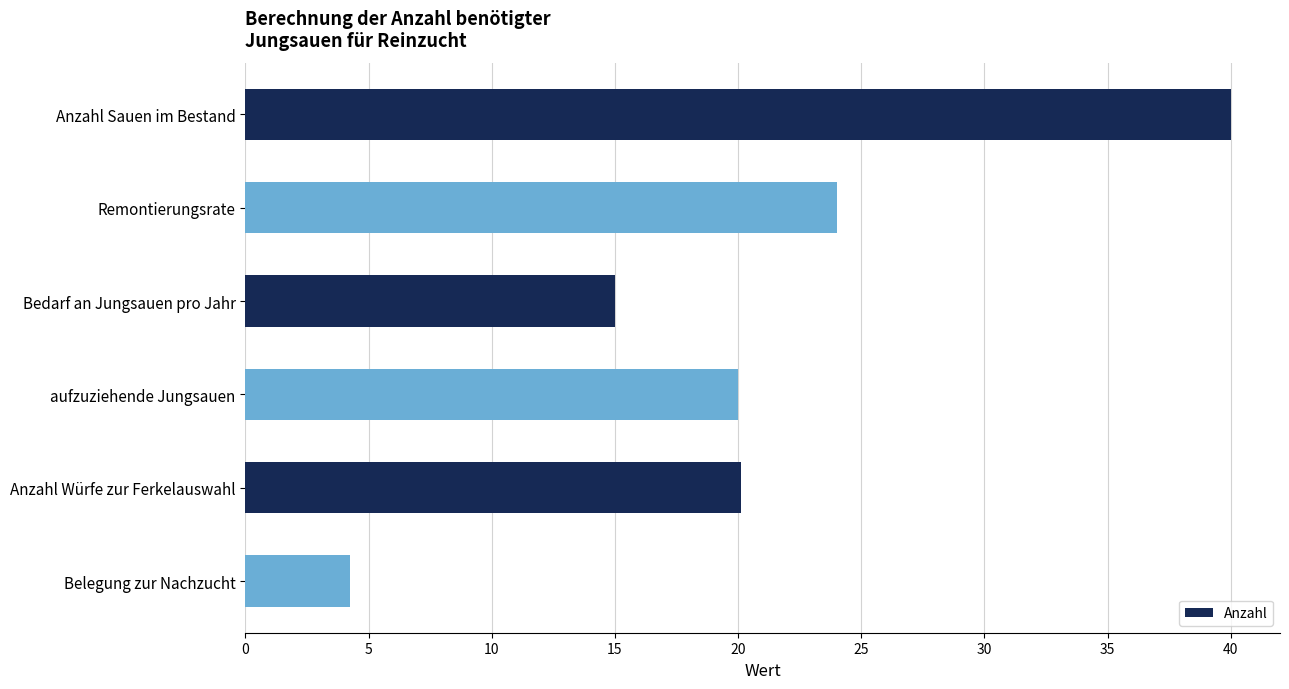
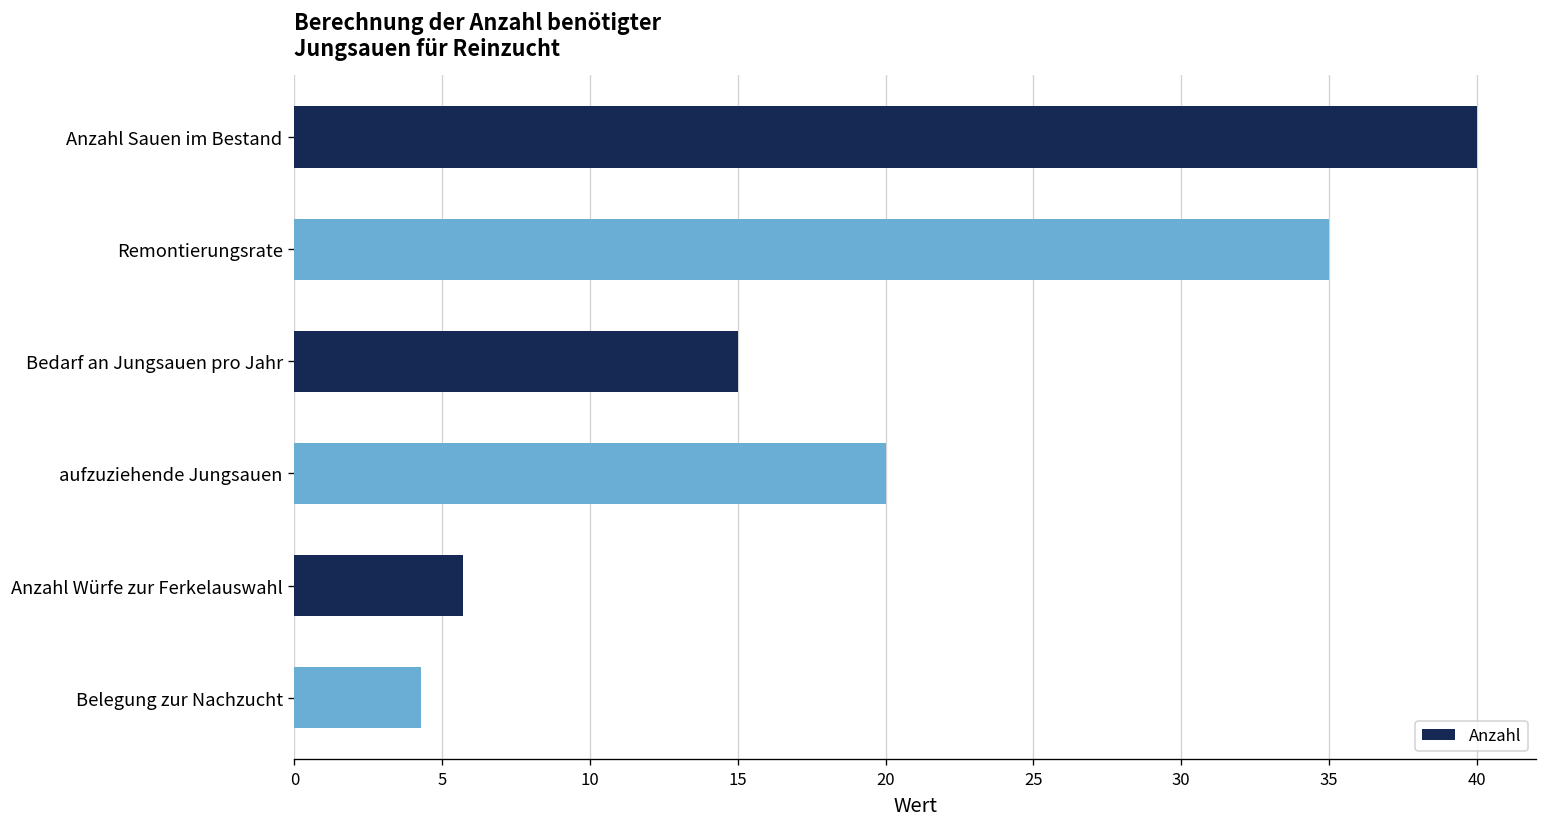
  {
    "Anzahl Sauen im Bestand": 40.0,
-   "Remontierungsrate": 24,
+   "Remontierungsrate": 35,
    "Bedarf an Jungsauen pro Jahr": 15.0,
    "aufzuziehende Jungsauen": 20.0,
-   "Anzahl Würfe zur Ferkelauswahl": 20.1,
+   "Anzahl Würfe zur Ferkelauswahl": 5.7,
    "Belegung zur Nachzucht": 4.3
  }
